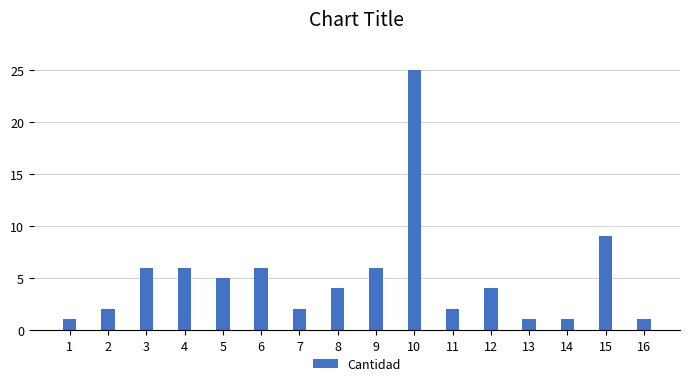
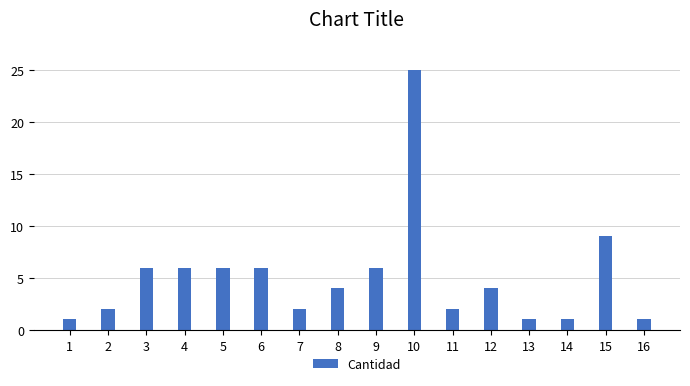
  {
    "1": 1,
    "2": 2,
    "3": 6,
    "4": 6,
-   "5": 5,
+   "5": 6,
    "6": 6,
    "7": 2,
    "8": 4,
    "9": 6,
    "10": 25,
    "11": 2,
    "12": 4,
    "13": 1,
    "14": 1,
    "15": 9,
    "16": 1
  }
